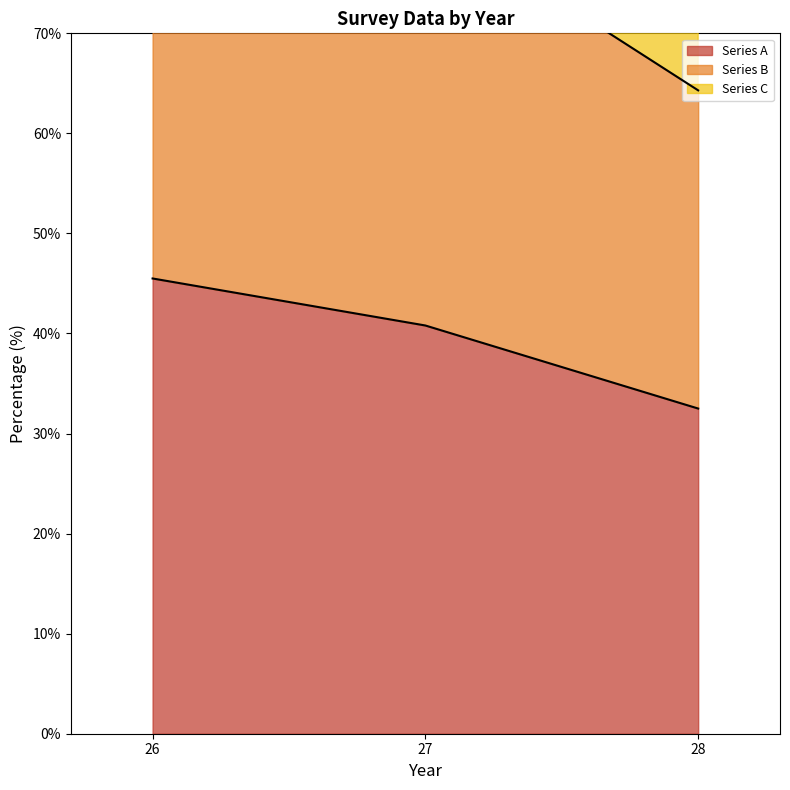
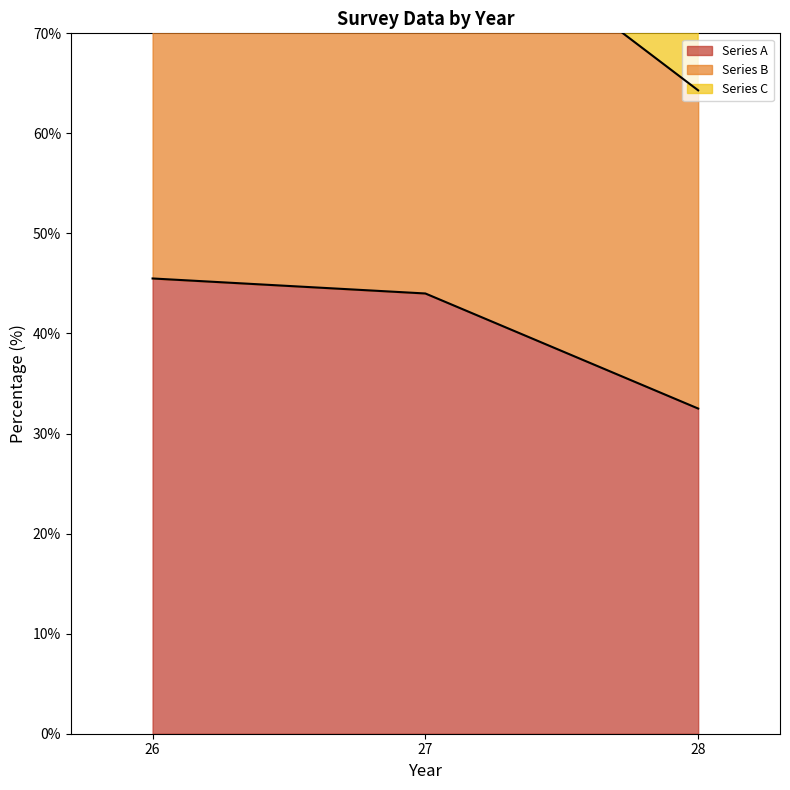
  {
    "Series A": {
      "26": "45.5%",
-     "27": "40.8%",
+     "27": "44.0%",
      "28": "32.5%"
    }
  }
